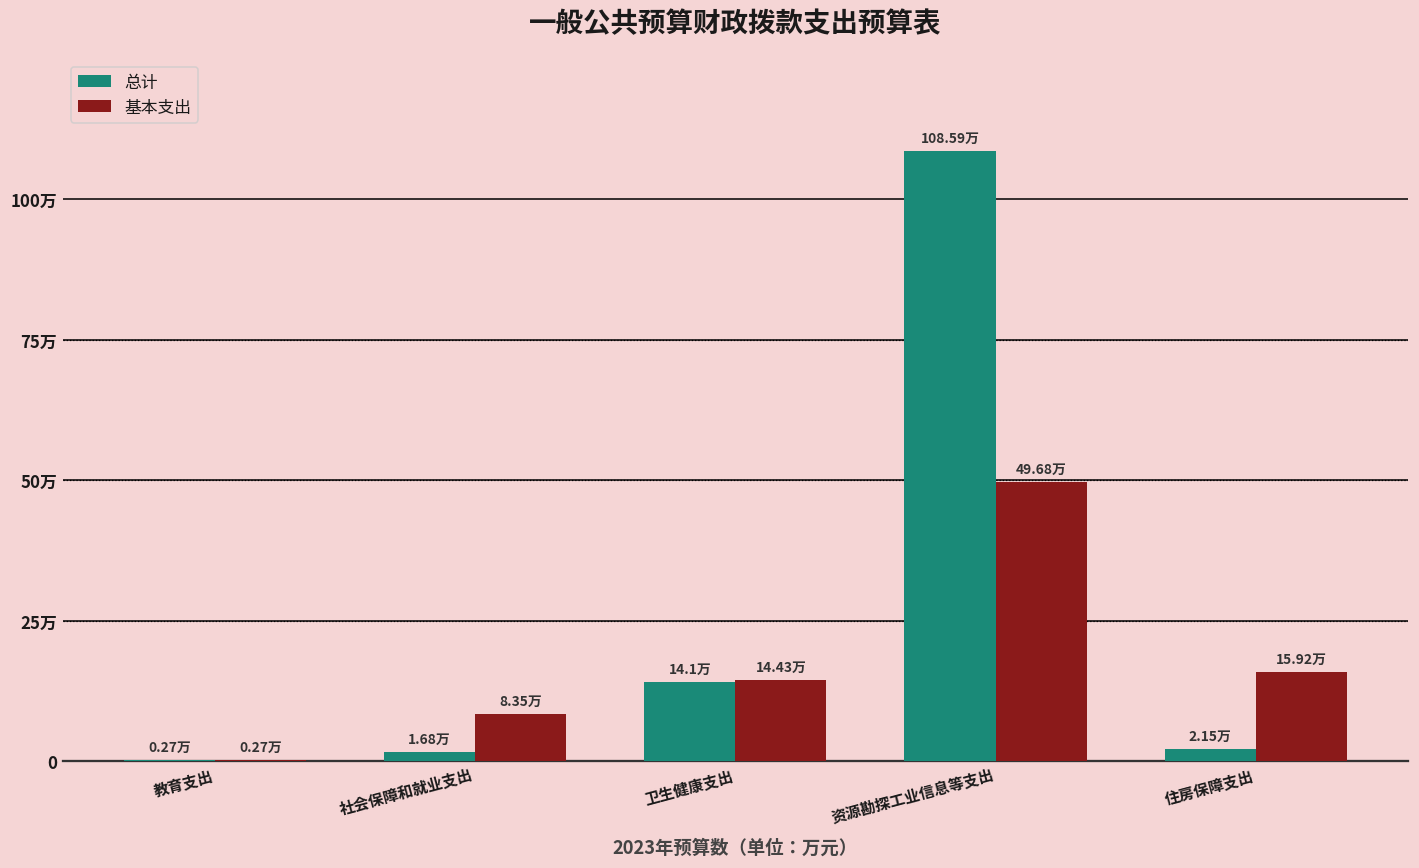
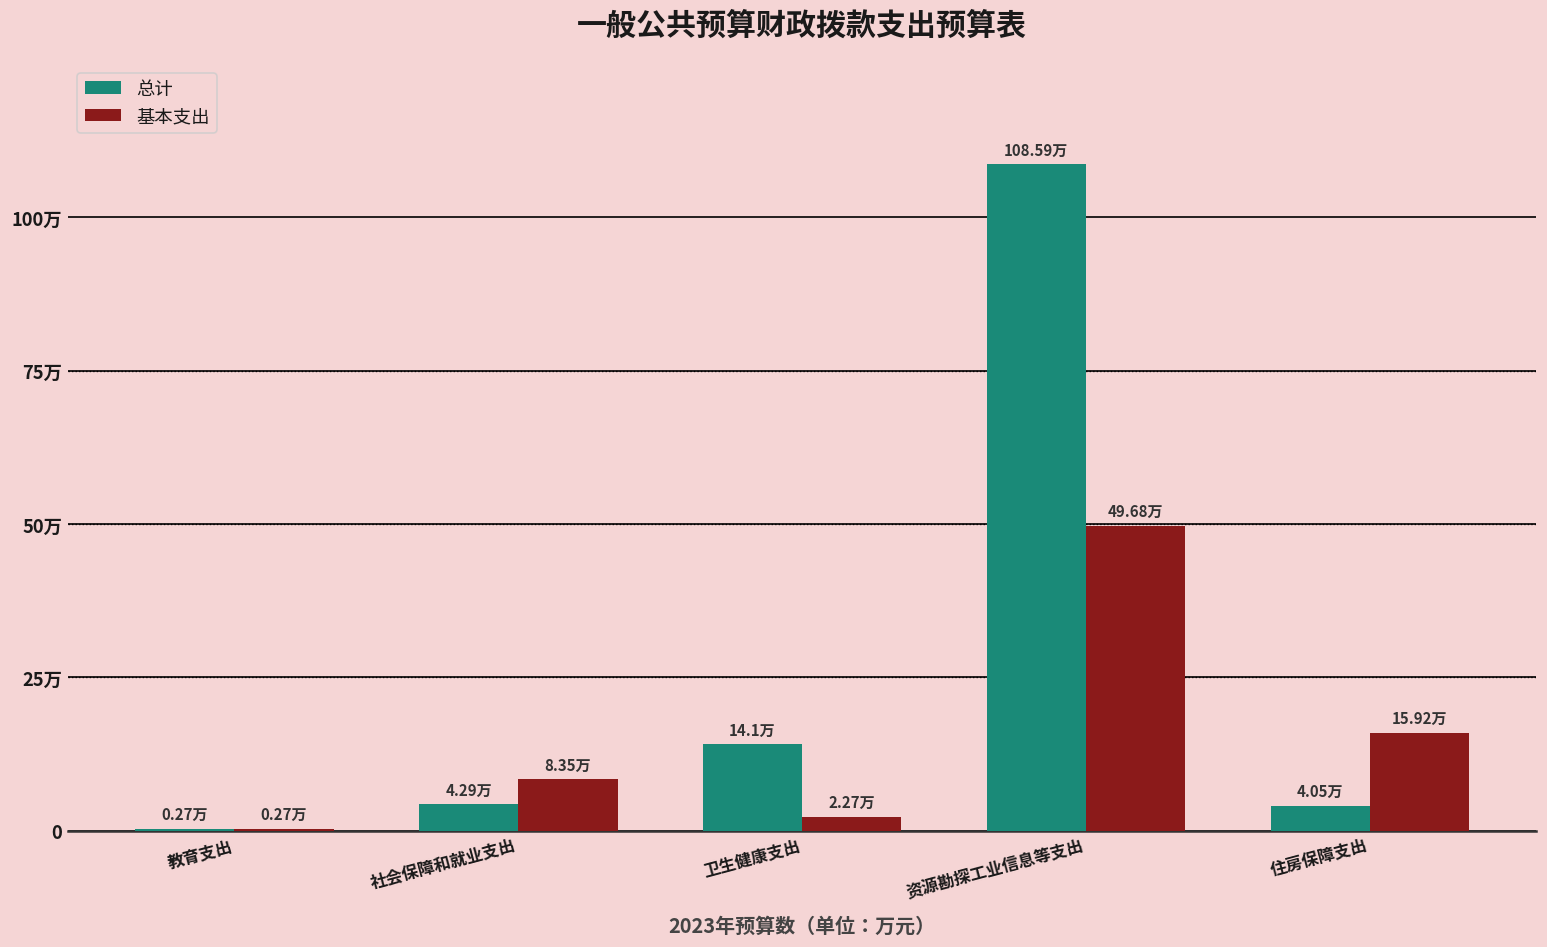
  {
    "总计": {
      "教育支出": "0.27万",
-     "社会保障和就业支出": "1.68万",
+     "社会保障和就业支出": "4.29万",
      "卫生健康支出": "14.1万",
      "资源勘探工业信息等支出": "108.59万",
-     "住房保障支出": "2.15万"
+     "住房保障支出": "4.05万"
    },
    "基本支出": {
      "教育支出": "0.27万",
      "社会保障和就业支出": "8.35万",
-     "卫生健康支出": "14.43万",
+     "卫生健康支出": "2.27万",
      "资源勘探工业信息等支出": "49.68万",
      "住房保障支出": "15.92万"
    }
  }
